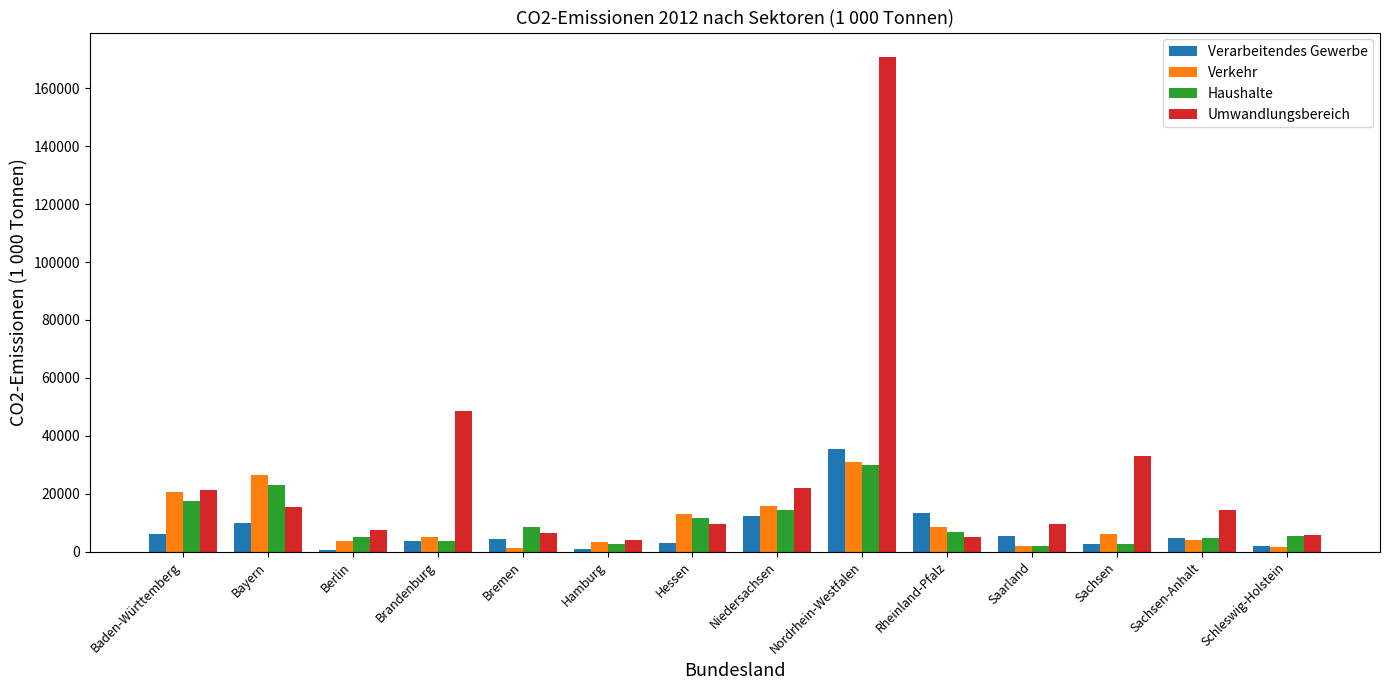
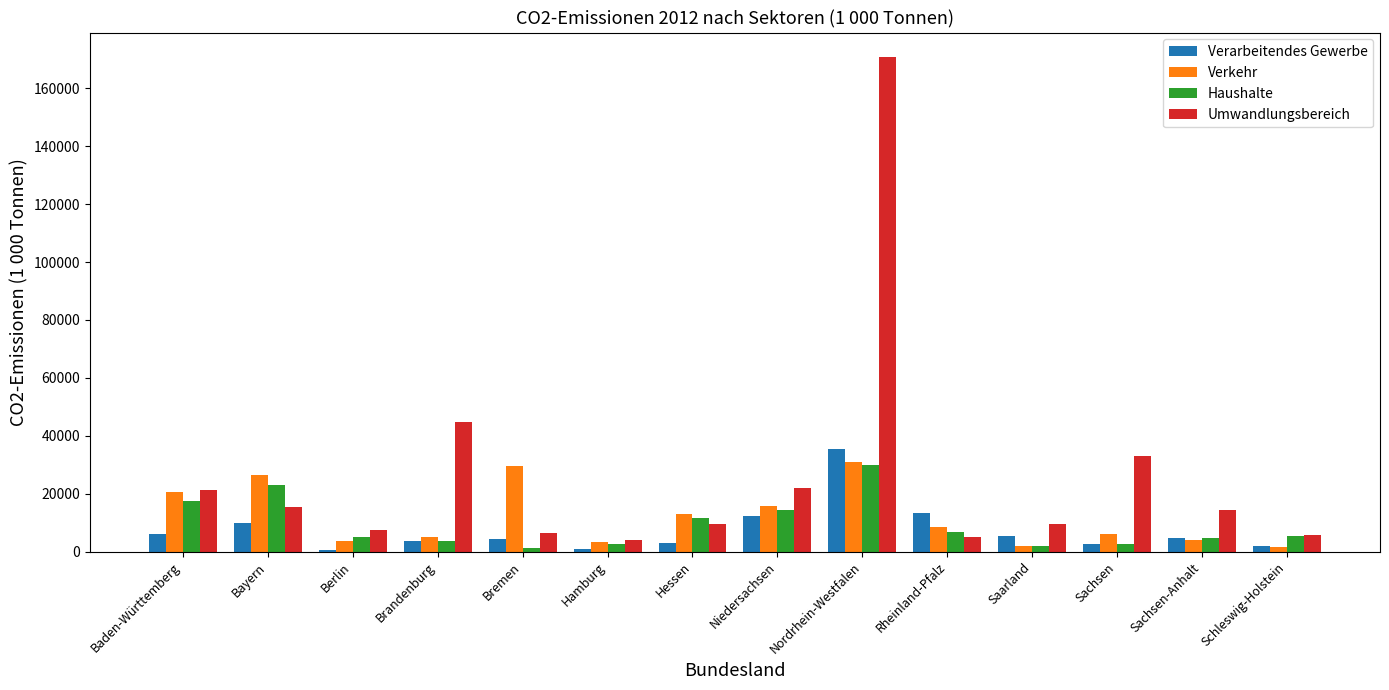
  {
    "Verarbeitendes Gewerbe": {
      "Baden-Württemberg": 6000,
      "Bayern": 10000,
      "Brandenburg": 4000,
      "Bremen": 4000,
      "Hamburg": 1000,
      "Hessen": 3000,
      "Niedersachsen": 12000,
      "Nordrhein-Westfalen": 35000,
      "Rheinland-Pfalz": 13000,
      "Saarland": 6000,
      "Sachsen": 3000,
      "Sachsen-Anhalt": 5000,
      "Schleswig-Holstein": 2000
    },
    "Verkehr": {
      "Baden-Württemberg": 21000,
      "Bayern": 26000,
      "Berlin": 4000,
      "Brandenburg": 5000,
-     "Bremen": 1000,
+     "Bremen": 29000,
      "Hamburg": 3000,
      "Hessen": 13000,
      "Niedersachsen": 16000,
      "Nordrhein-Westfalen": 31000,
      "Rheinland-Pfalz": 8000,
      "Saarland": 2000,
      "Sachsen": 6000,
      "Sachsen-Anhalt": 4000,
      "Schleswig-Holstein": 1000
    },
    "Haushalte": {
      "Baden-Württemberg": 18000,
      "Bayern": 23000,
      "Berlin": 5000,
      "Brandenburg": 4000,
-     "Bremen": 9000,
+     "Bremen": 1000,
      "Hamburg": 3000,
      "Hessen": 12000,
      "Niedersachsen": 14000,
      "Nordrhein-Westfalen": 30000,
      "Rheinland-Pfalz": 7000,
      "Saarland": 2000,
      "Sachsen": 3000,
      "Sachsen-Anhalt": 5000,
      "Schleswig-Holstein": 5000
    },
    "Umwandlungsbereich": {
      "Baden-Württemberg": 21000,
      "Bayern": 16000,
      "Berlin": 7000,
-     "Brandenburg": 48000,
+     "Brandenburg": 45000,
      "Bremen": 7000,
      "Hamburg": 4000,
      "Hessen": 9000,
      "Niedersachsen": 22000,
      "Nordrhein-Westfalen": 171000,
      "Rheinland-Pfalz": 5000,
      "Saarland": 9000,
      "Sachsen": 33000,
      "Sachsen-Anhalt": 14000,
      "Schleswig-Holstein": 6000
    }
  }
